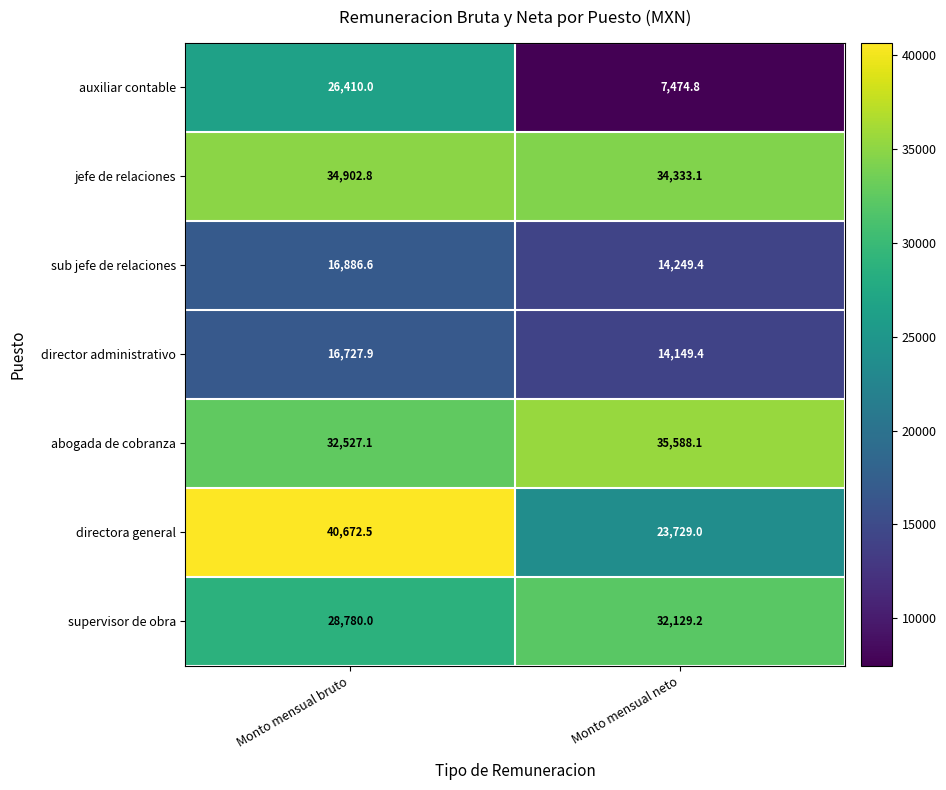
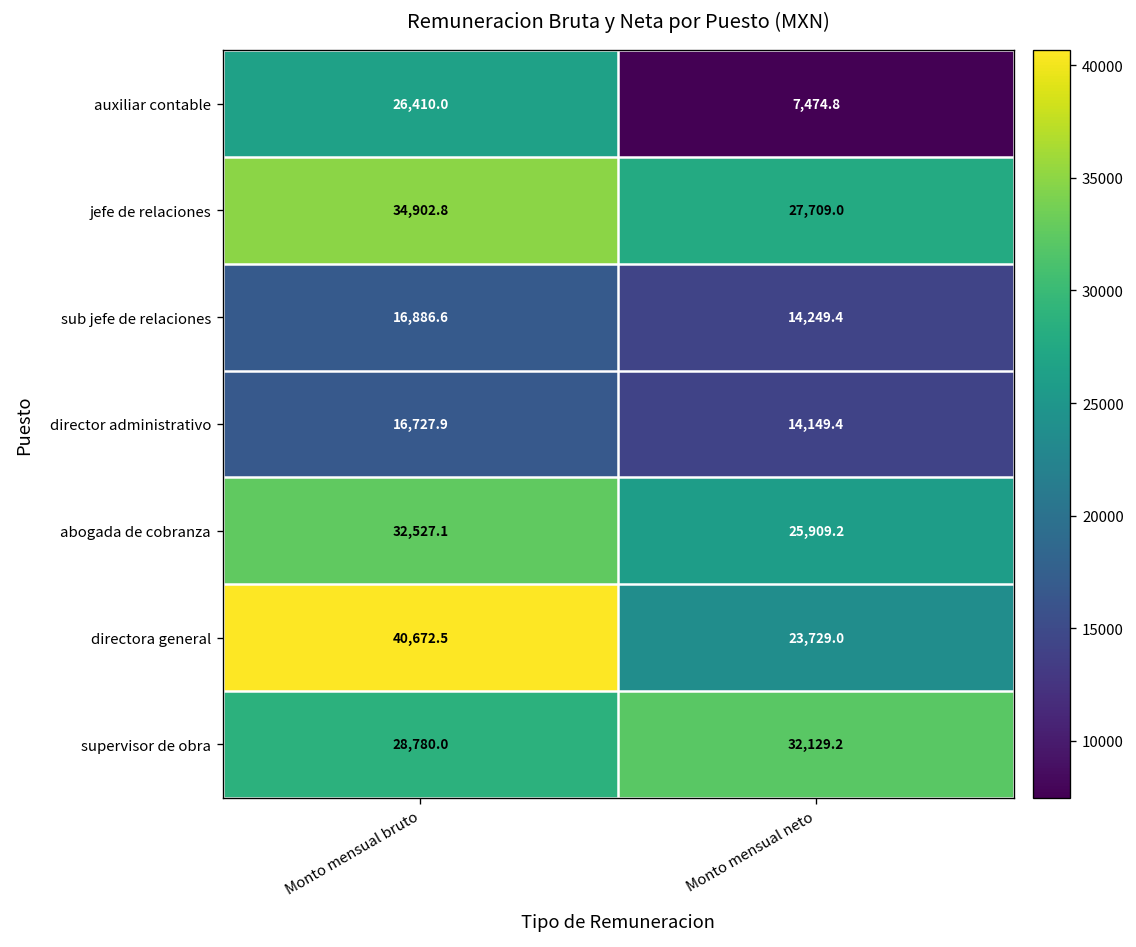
  {
    "auxiliar contable": {
      "Monto mensual bruto": "26,410.0",
      "Monto mensual neto": "7,474.8"
    },
    "jefe de relaciones": {
      "Monto mensual bruto": "34,902.8",
-     "Monto mensual neto": "34,333.1"
+     "Monto mensual neto": "27,709.0"
    },
    "sub jefe de relaciones": {
      "Monto mensual bruto": "16,886.6",
      "Monto mensual neto": "14,249.4"
    },
    "director administrativo": {
      "Monto mensual bruto": "16,727.9",
      "Monto mensual neto": "14,149.4"
    },
    "abogada de cobranza": {
      "Monto mensual bruto": "32,527.1",
-     "Monto mensual neto": "35,588.1"
+     "Monto mensual neto": "25,909.2"
    },
    "directora general": {
      "Monto mensual bruto": "40,672.5",
      "Monto mensual neto": "23,729.0"
    },
    "supervisor de obra": {
      "Monto mensual bruto": "28,780.0",
      "Monto mensual neto": "32,129.2"
    }
  }
